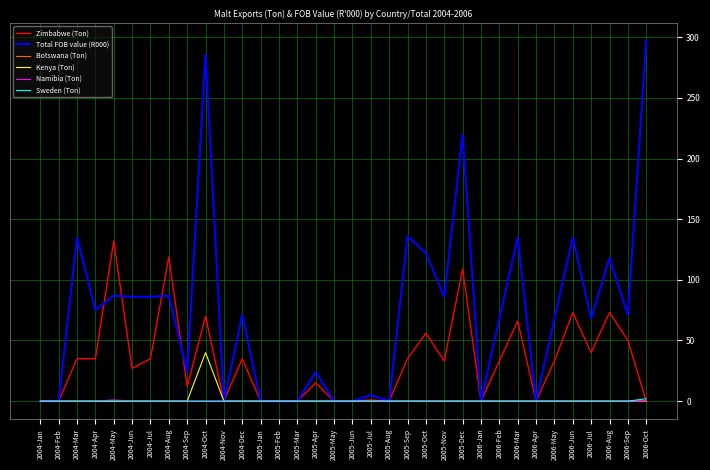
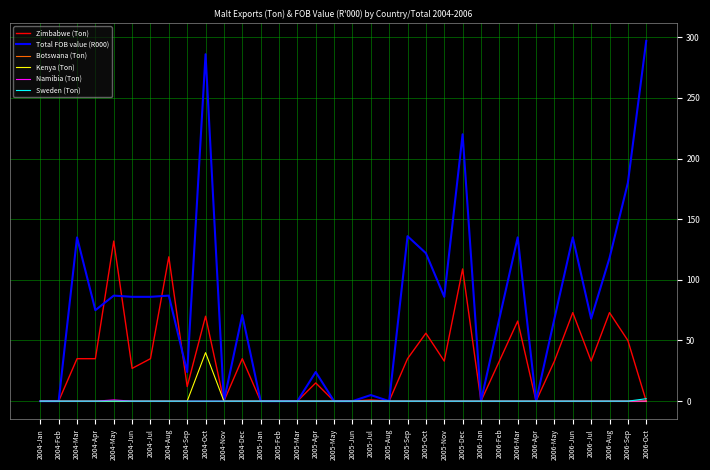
  {
    "Zimbabwe (Ton)": {
      "2004-Mar": 35,
      "2004-Apr": 35,
      "2004-May": 132,
      "2004-Jun": 27,
      "2004-Jul": 35,
      "2004-Aug": 119,
      "2004-Sep": 12,
      "2004-Oct": 70,
      "2004-Dec": 35,
      "2005-Apr": 15,
      "2005-Sep": 35,
      "2005-Oct": 56,
      "2005-Nov": 33,
      "2005-Dec": 109,
      "2006-Feb": 33,
      "2006-Mar": 66,
      "2006-May": 33,
      "2006-Jun": 73,
-     "2006-Jul": 40,
+     "2006-Jul": 33,
      "2006-Aug": 73,
      "2006-Sep": 50
    },
    "Total FOB value (R000)": {
      "2004-Mar": 135,
      "2004-Apr": 75,
      "2004-May": 87,
      "2004-Jun": 86,
      "2004-Jul": 86,
      "2004-Aug": 87,
      "2004-Sep": 24,
      "2004-Oct": 286,
      "2004-Dec": 71,
      "2005-Apr": 24,
      "2005-Jul": 5,
      "2005-Sep": 136,
      "2005-Oct": 122,
      "2005-Nov": 86,
      "2005-Dec": 220,
      "2006-Feb": 68,
      "2006-Mar": 135,
      "2006-May": 68,
      "2006-Jun": 135,
      "2006-Jul": 68,
      "2006-Aug": 118,
-     "2006-Sep": 71,
+     "2006-Sep": 180,
      "2006-Oct": 297
    },
    "Kenya (Ton)": {
      "2004-Oct": 40
    }
  }
